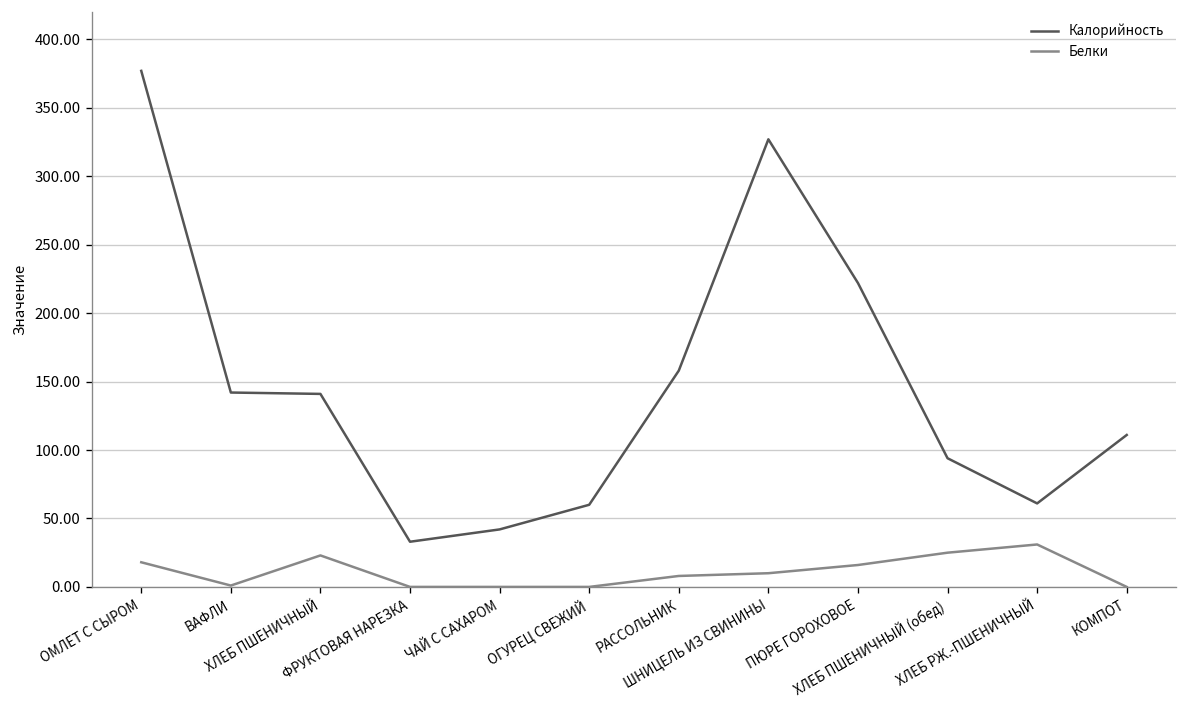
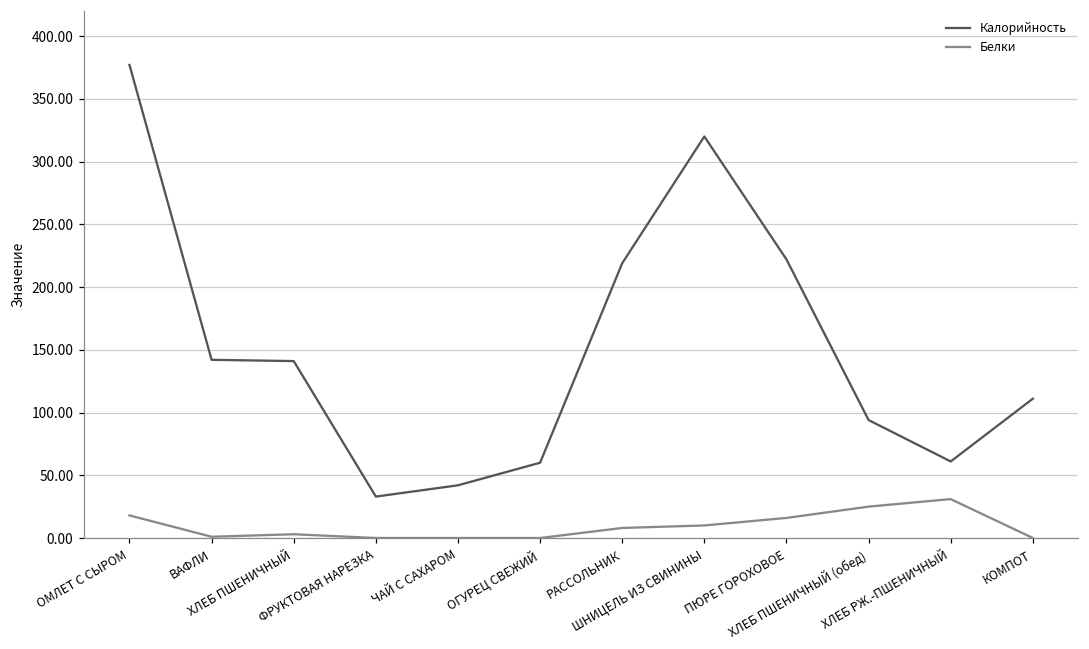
  {
    "Калорийность": {
      "ОМЛЕТ С СЫРОМ": 377,
      "ВАФЛИ": 142,
      "ХЛЕБ ПШЕНИЧНЫЙ": 141,
      "ФРУКТОВАЯ НАРЕЗКА": 33,
      "ЧАЙ С САХАРОМ": 42,
      "ОГУРЕЦ СВЕЖИЙ": 60,
-     "РАССОЛЬНИК": 158,
-     "ШНИЦЕЛЬ ИЗ СВИНИНЫ": 327,
+     "РАССОЛЬНИК": 219,
+     "ШНИЦЕЛЬ ИЗ СВИНИНЫ": 320,
      "ПЮРЕ ГОРОХОВОЕ": 222,
      "ХЛЕБ ПШЕНИЧНЫЙ (обед)": 94,
      "ХЛЕБ РЖ.-ПШЕНИЧНЫЙ": 61,
      "КОМПОТ": 111
    },
    "Белки": {
      "ОМЛЕТ С СЫРОМ": 18,
      "ВАФЛИ": 1,
-     "ХЛЕБ ПШЕНИЧНЫЙ": 23,
+     "ХЛЕБ ПШЕНИЧНЫЙ": 3,
      "ФРУКТОВАЯ НАРЕЗКА": 0,
      "ЧАЙ С САХАРОМ": 0,
      "ОГУРЕЦ СВЕЖИЙ": 0,
      "РАССОЛЬНИК": 8,
      "ШНИЦЕЛЬ ИЗ СВИНИНЫ": 10,
      "ПЮРЕ ГОРОХОВОЕ": 16,
      "ХЛЕБ ПШЕНИЧНЫЙ (обед)": 25,
      "ХЛЕБ РЖ.-ПШЕНИЧНЫЙ": 31,
      "КОМПОТ": 0
    }
  }
